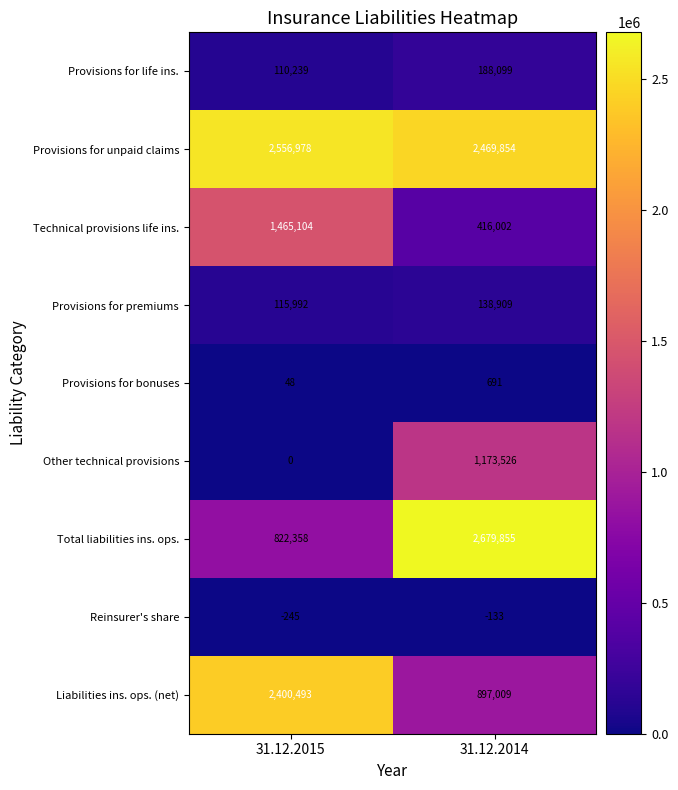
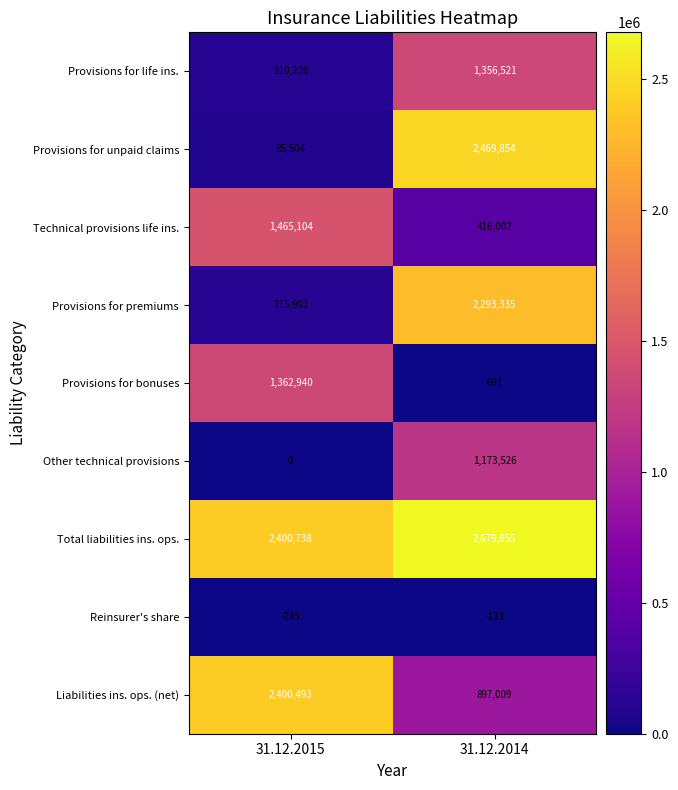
  {
    "Provisions for life ins.": {
      "31.12.2015": "110,239",
-     "31.12.2014": "188,099"
+     "31.12.2014": "1,356,521"
    },
    "Provisions for unpaid claims": {
-     "31.12.2015": "2,556,978",
+     "31.12.2015": "85,504",
      "31.12.2014": "2,469,854"
    },
    "Technical provisions life ins.": {
      "31.12.2015": "1,465,104",
      "31.12.2014": "416,002"
    },
    "Provisions for premiums": {
      "31.12.2015": "115,992",
-     "31.12.2014": "138,909"
+     "31.12.2014": "2,293,335"
    },
    "Provisions for bonuses": {
-     "31.12.2015": "48",
+     "31.12.2015": "1,362,940",
      "31.12.2014": "691"
    },
    "Other technical provisions": {
      "31.12.2015": "0",
      "31.12.2014": "1,173,526"
    },
    "Total liabilities ins. ops.": {
-     "31.12.2015": "822,358",
+     "31.12.2015": "2,400,738",
      "31.12.2014": "2,679,855"
    },
    "Reinsurer's share": {
      "31.12.2015": "-245",
      "31.12.2014": "-133"
    },
    "Liabilities ins. ops. (net)": {
      "31.12.2015": "2,400,493",
      "31.12.2014": "897,009"
    }
  }
